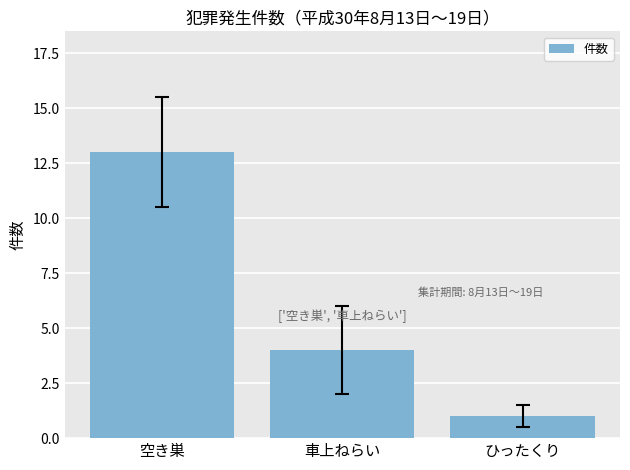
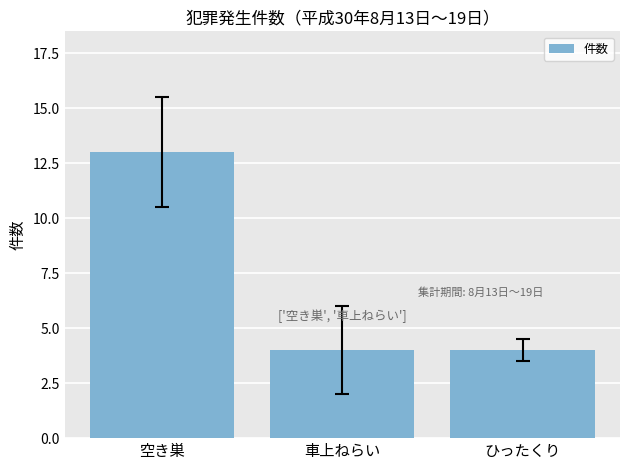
  {
    "件数": {
      "空き巣": 13,
      "車上ねらい": 4,
-     "ひったくり": 1
+     "ひったくり": 4
    }
  }
